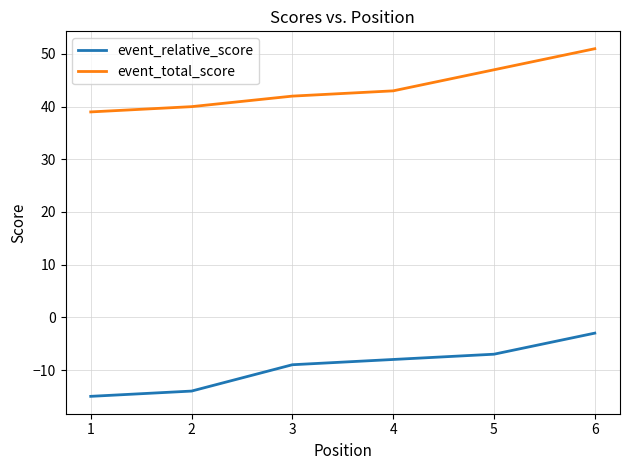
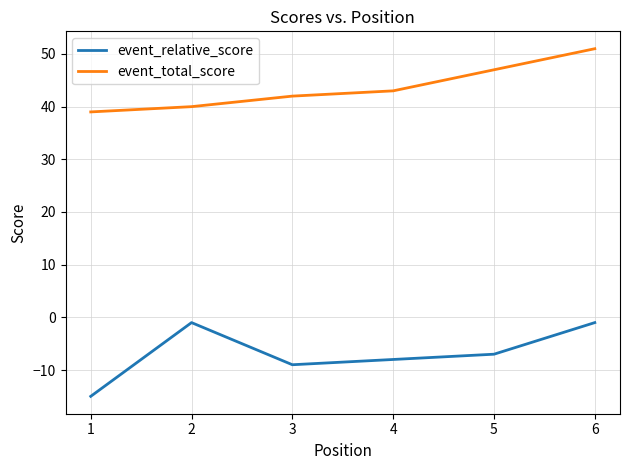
  {
    "event_relative_score": {
      "1": -15,
-     "2": -14,
+     "2": -1,
      "3": -9,
      "4": -8,
      "5": -7,
-     "6": -3
+     "6": -1
    },
    "event_total_score": {
      "1": 39,
      "2": 40,
      "3": 42,
      "4": 43,
      "5": 47,
      "6": 51
    }
  }
